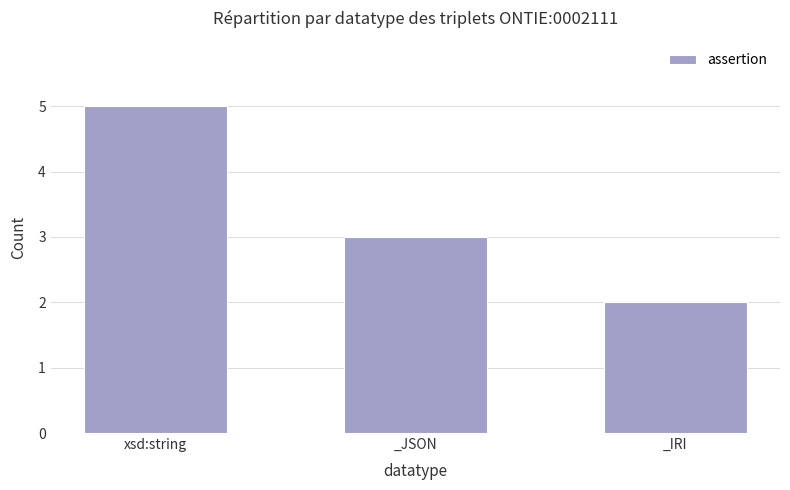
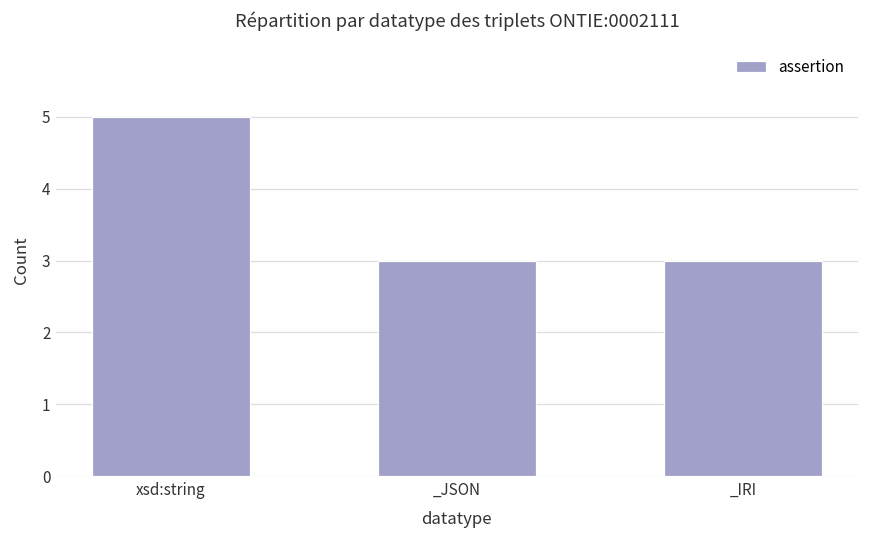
  {
    "xsd:string": 5,
    "_JSON": 3,
-   "_IRI": 2
+   "_IRI": 3
  }
